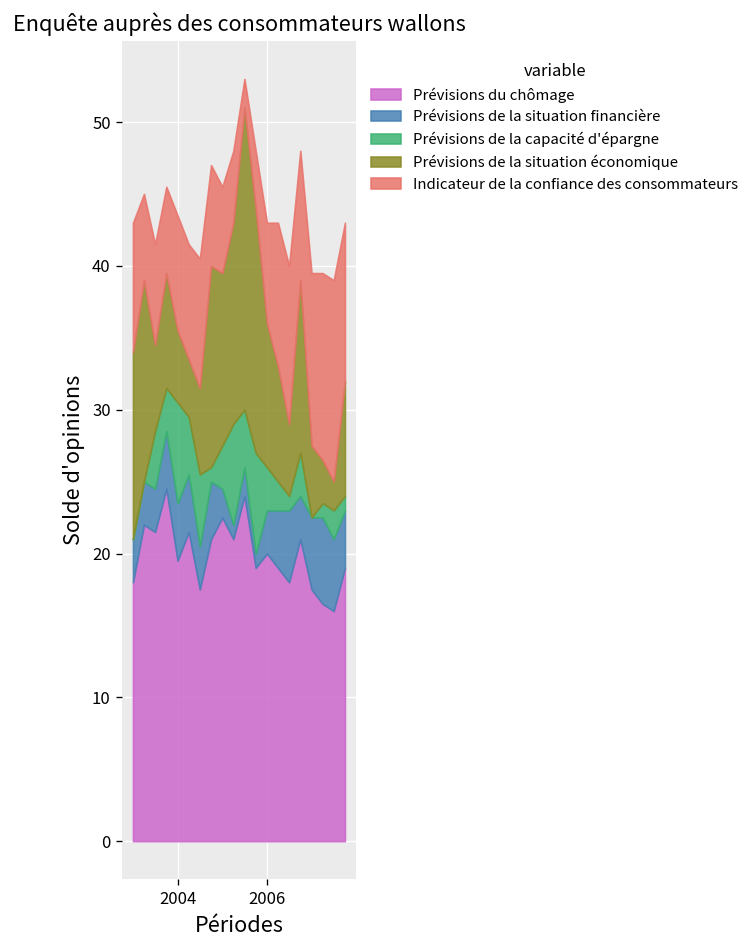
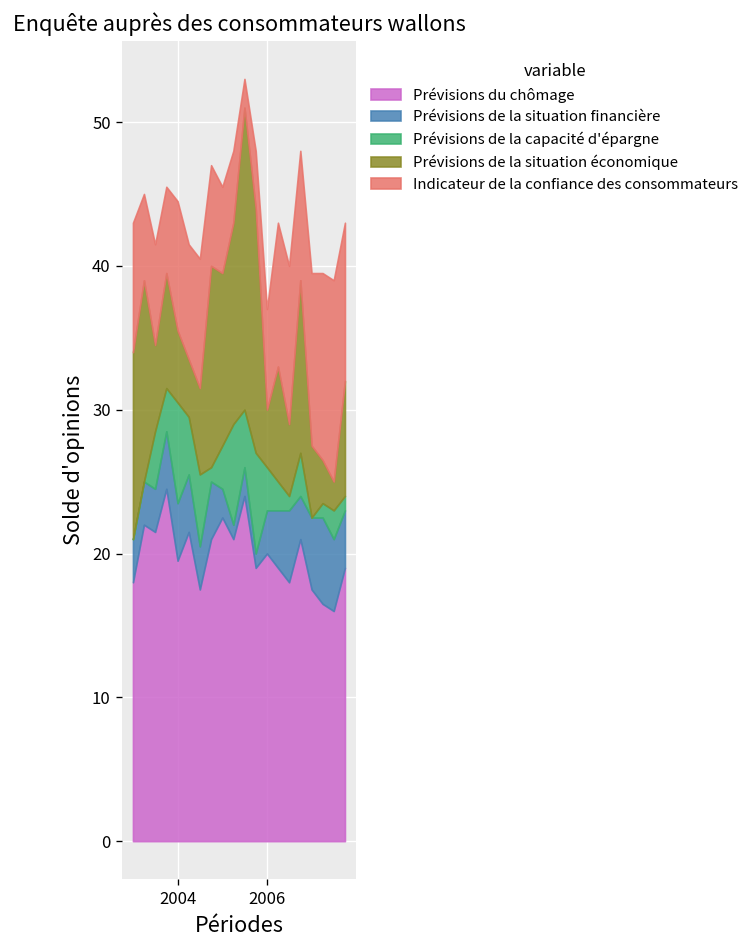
  {
    "Prévisions du chômage": {
      "2004": 19.5,
      "2006": 20.0
    },
    "Prévisions de la situation financière": {
      "2004": 4.0,
      "2006": 3.0
    },
    "Prévisions de la capacité d'épargne": {
      "2004": 7.0,
      "2006": 3.0
    },
    "Prévisions de la situation économique": {
      "2004": 5.0,
-     "2006": 10.0
+     "2006": 4.0
    },
    "Indicateur de la confiance des consommateurs": {
-     "2004": 8.0,
+     "2004": 9.0,
      "2006": 7.0
    }
  }
